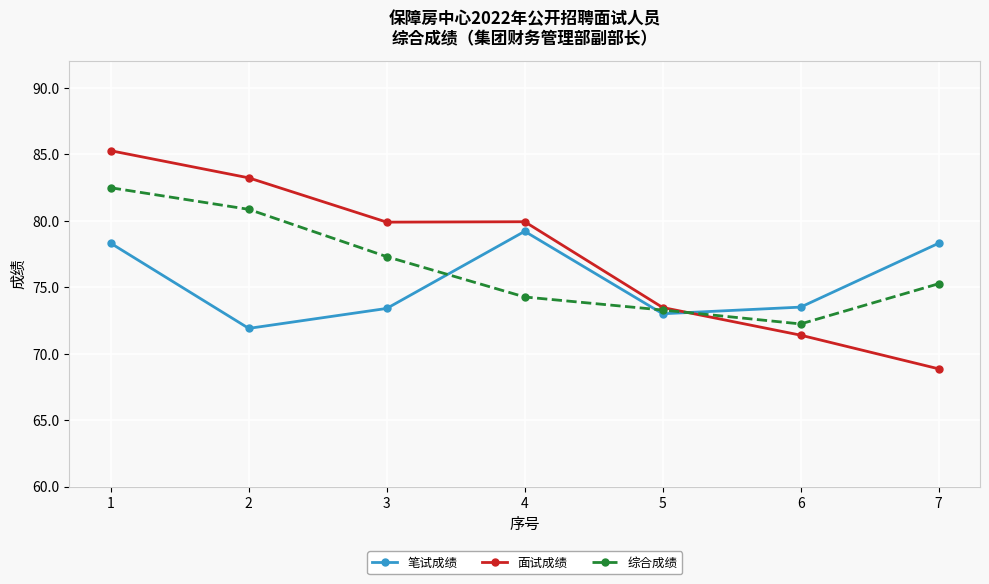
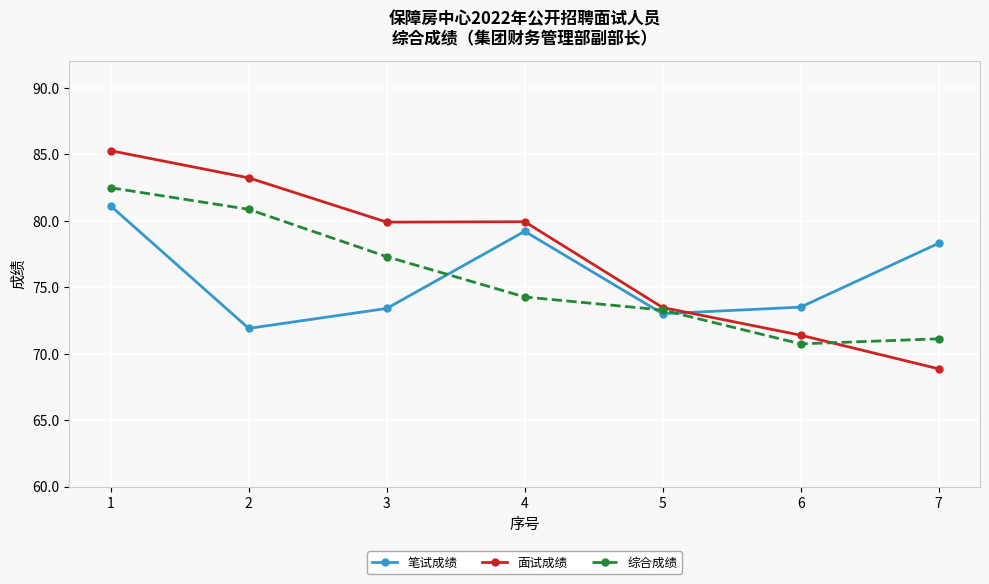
  {
    "笔试成绩": {
-     "1": 78.3,
+     "1": 81.1,
      "2": 71.9,
      "3": 73.4,
      "4": 79.2,
      "5": 73.0,
      "6": 73.5,
      "7": 78.3
    },
    "面试成绩": {
      "1": 85.3,
      "2": 83.2,
      "3": 79.9,
      "4": 79.9,
      "6": 71.4,
      "7": 68.9
    },
    "综合成绩": {
      "1": 82.5,
      "2": 80.9,
      "3": 77.3,
      "4": 74.3,
-     "6": 72.2,
-     "7": 75.3
+     "6": 70.7,
+     "7": 71.1
    }
  }
